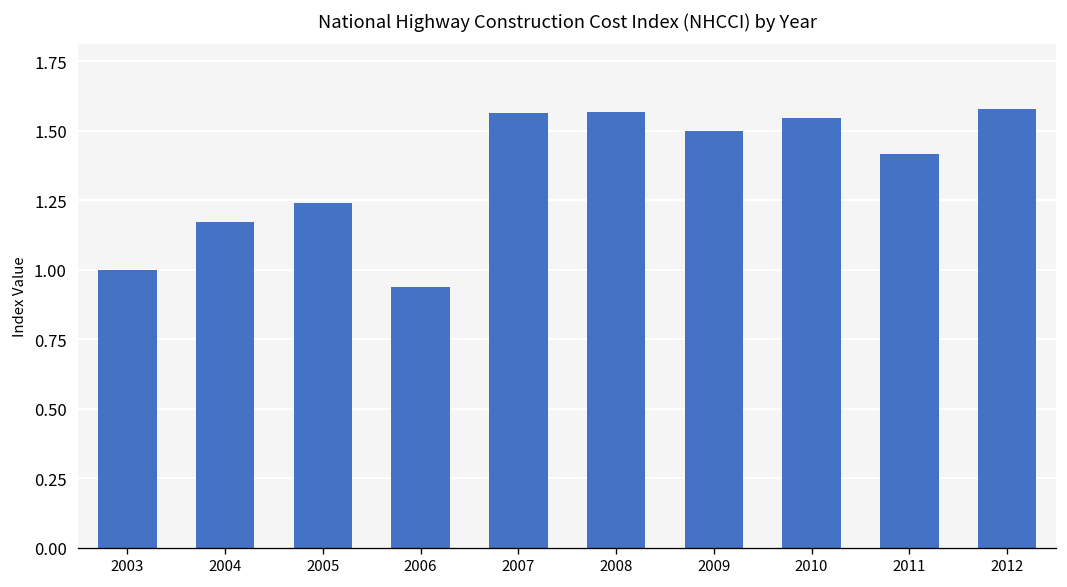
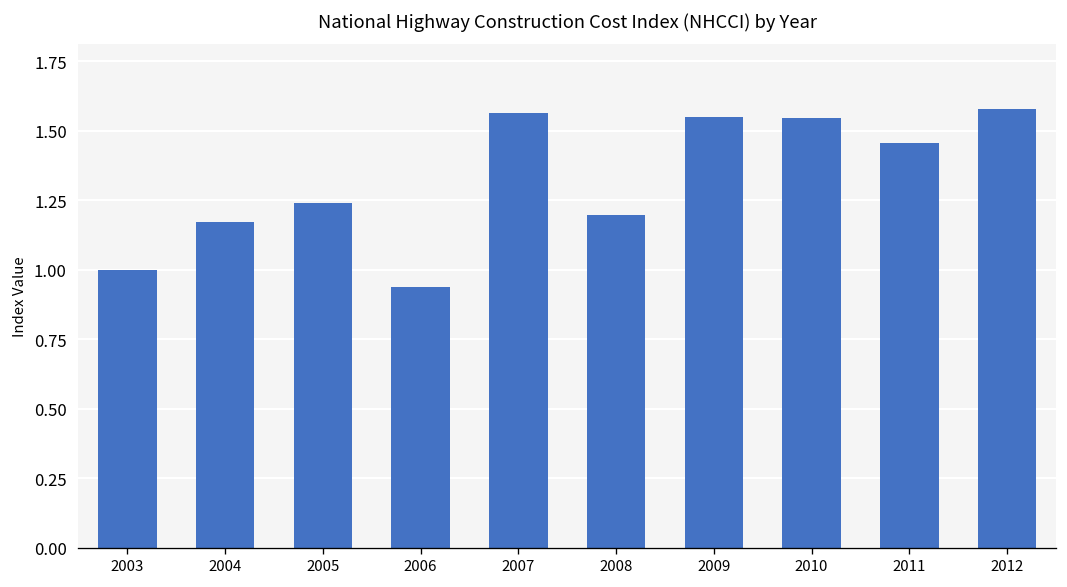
  {
    "2003": 1.00,
    "2004": 1.17,
    "2005": 1.24,
    "2006": 0.94,
    "2007": 1.56,
-   "2008": 1.57,
-   "2009": 1.50,
+   "2008": 1.20,
+   "2009": 1.55,
    "2010": 1.55,
-   "2011": 1.42,
+   "2011": 1.46,
    "2012": 1.58
  }
